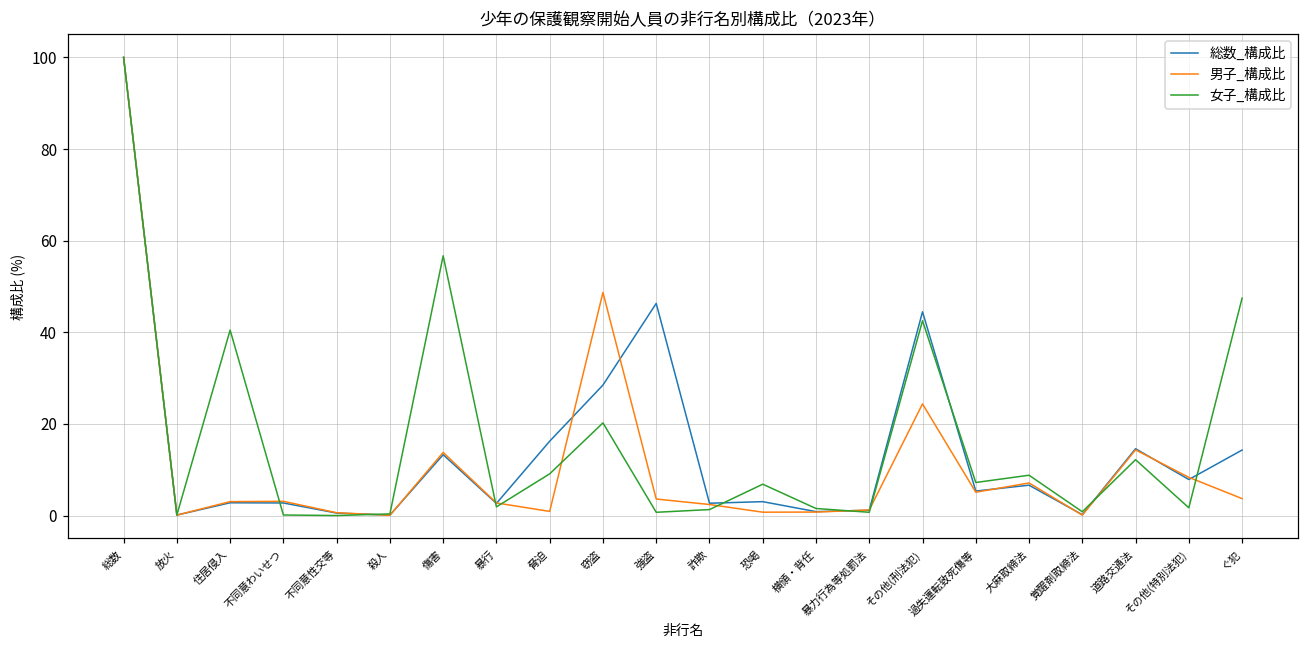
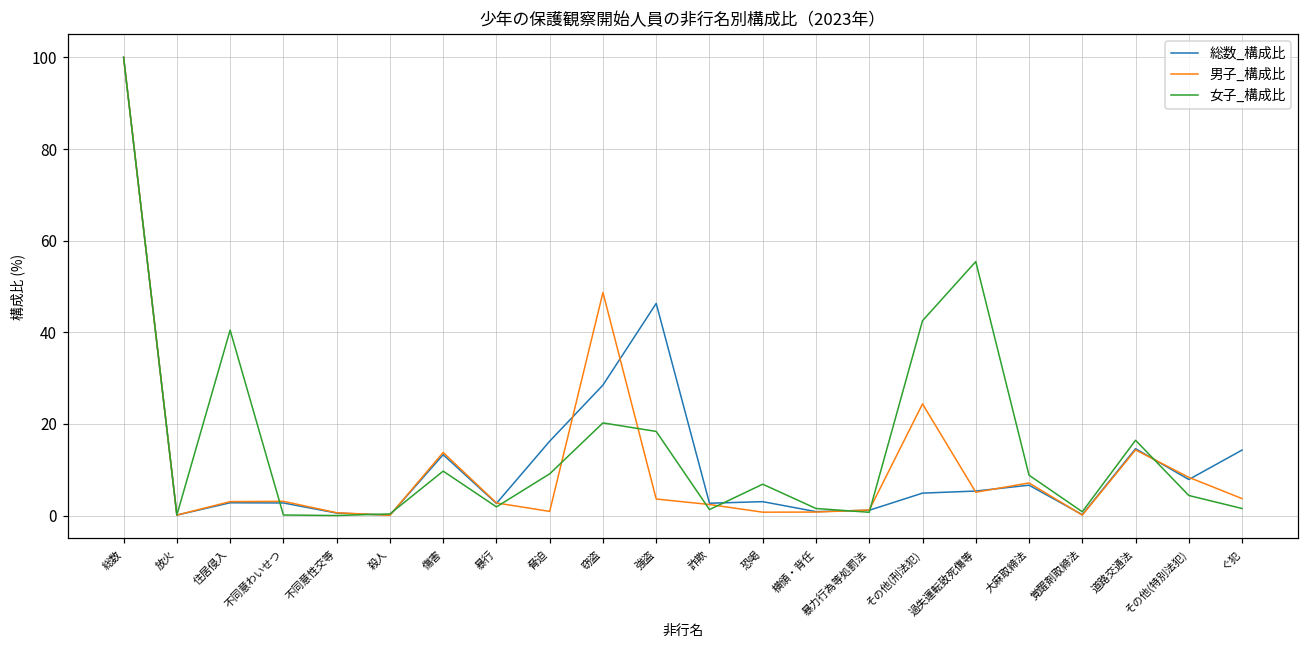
  {
    "総数_構成比": {
      "脅迫": 16,
      "窃盗": 28,
      "強盗": 46,
      "恐喝": 3,
-     "その他(刑法犯)": 44,
+     "その他(刑法犯)": 5,
      "ぐ犯": 14
    },
    "男子_構成比": {
      "脅迫": 1,
      "窃盗": 49,
      "強盗": 4,
      "恐喝": 1,
      "その他(刑法犯)": 24,
      "ぐ犯": 4
    },
    "女子_構成比": {
      "住居侵入": 40,
      "不同意わいせつ": 0,
-     "傷害": 57,
+     "傷害": 10,
      "暴行": 2,
      "脅迫": 9,
      "窃盗": 20,
-     "強盗": 1,
+     "強盗": 18,
      "詐欺": 1,
      "恐喝": 7,
      "横領・背任": 2,
      "その他(刑法犯)": 43,
-     "過失運転致死傷等": 7,
+     "過失運転致死傷等": 55,
      "大麻取締法": 9,
      "覚醒剤取締法": 1,
-     "道路交通法": 12,
-     "その他(特別法犯)": 2,
-     "ぐ犯": 47
+     "道路交通法": 16,
+     "その他(特別法犯)": 4,
+     "ぐ犯": 2
    }
  }
